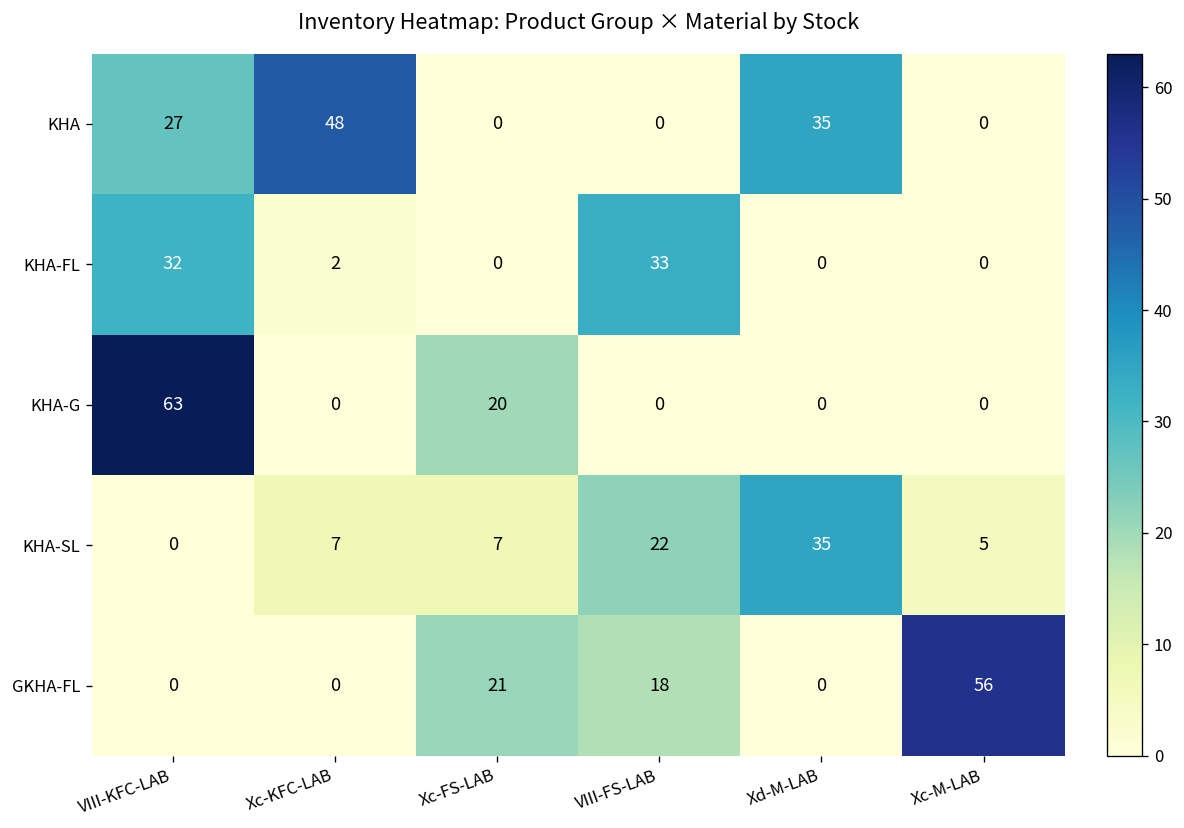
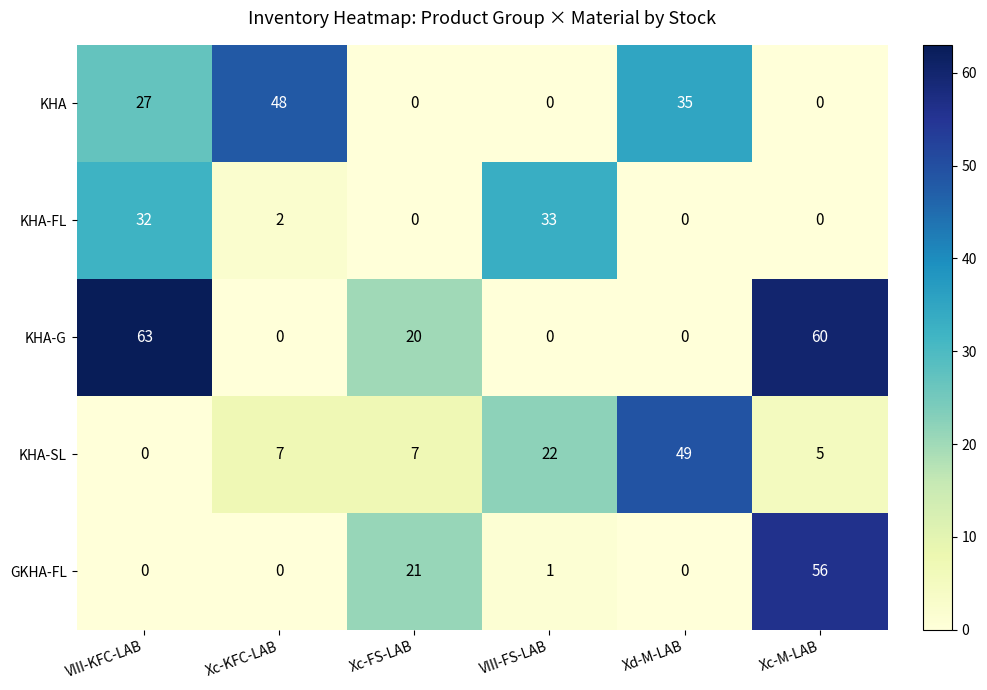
  {
    "KHA": {
      "VIII-KFC-LAB": 27,
      "Xc-KFC-LAB": 48,
      "Xc-FS-LAB": 0,
      "VIII-FS-LAB": 0,
      "Xd-M-LAB": 35,
      "Xc-M-LAB": 0
    },
    "KHA-FL": {
      "VIII-KFC-LAB": 32,
      "Xc-KFC-LAB": 2,
      "Xc-FS-LAB": 0,
      "VIII-FS-LAB": 33,
      "Xd-M-LAB": 0,
      "Xc-M-LAB": 0
    },
    "KHA-G": {
      "VIII-KFC-LAB": 63,
      "Xc-KFC-LAB": 0,
      "Xc-FS-LAB": 20,
      "VIII-FS-LAB": 0,
      "Xd-M-LAB": 0,
-     "Xc-M-LAB": 0
+     "Xc-M-LAB": 60
    },
    "KHA-SL": {
      "VIII-KFC-LAB": 0,
      "Xc-KFC-LAB": 7,
      "Xc-FS-LAB": 7,
      "VIII-FS-LAB": 22,
-     "Xd-M-LAB": 35,
+     "Xd-M-LAB": 49,
      "Xc-M-LAB": 5
    },
    "GKHA-FL": {
      "VIII-KFC-LAB": 0,
      "Xc-KFC-LAB": 0,
      "Xc-FS-LAB": 21,
-     "VIII-FS-LAB": 18,
+     "VIII-FS-LAB": 1,
      "Xd-M-LAB": 0,
      "Xc-M-LAB": 56
    }
  }
